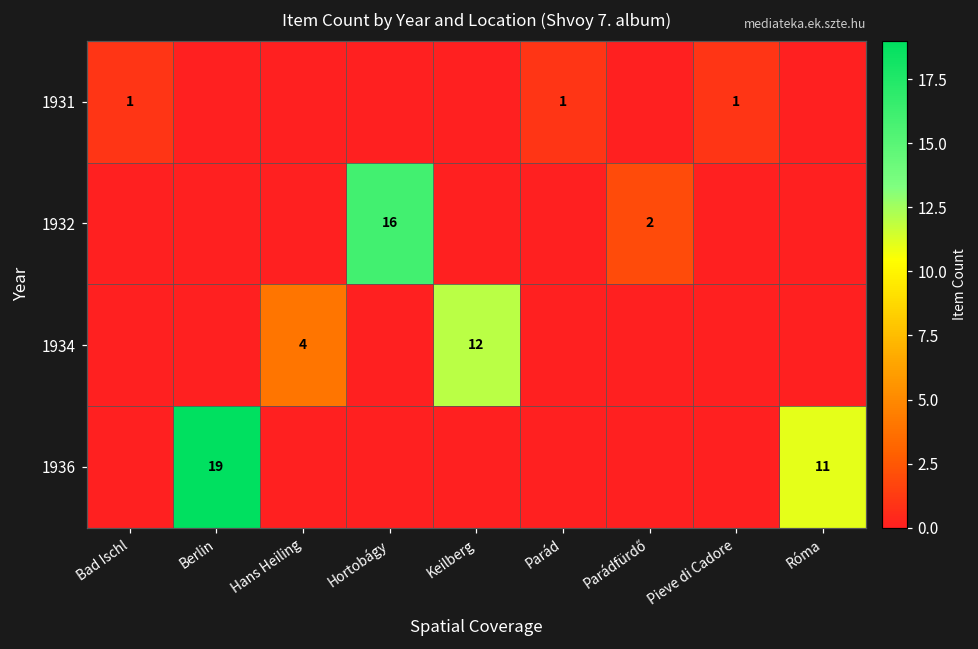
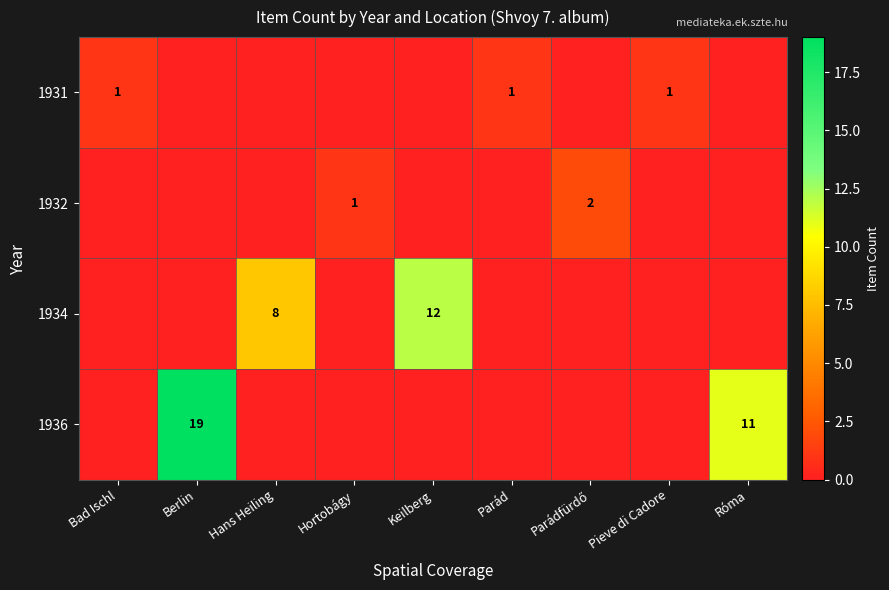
  {
    "1931": {
      "Bad Ischl": 1,
      "Parád": 1,
      "Pieve di Cadore": 1
    },
    "1932": {
-     "Hortobágy": 16,
+     "Hortobágy": 1,
      "Parádfürdő": 2
    },
    "1934": {
-     "Hans Heiling": 4,
+     "Hans Heiling": 8,
      "Keilberg": 12
    },
    "1936": {
      "Berlin": 19,
      "Róma": 11
    }
  }
